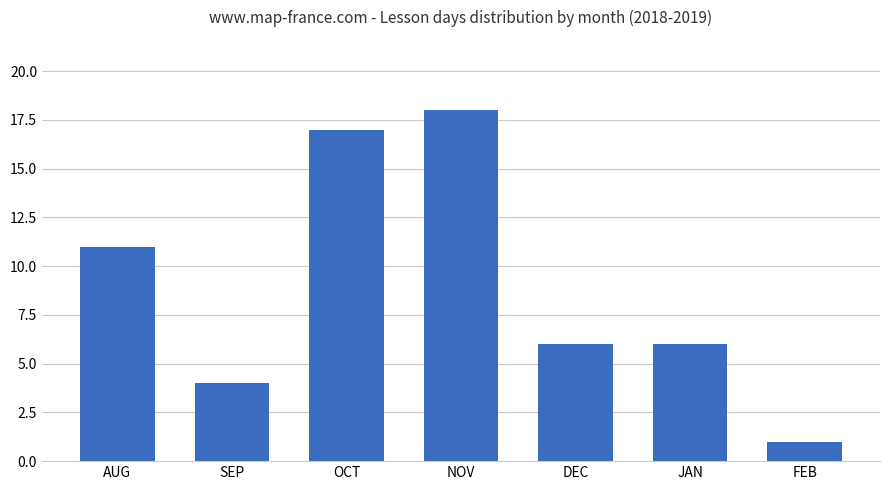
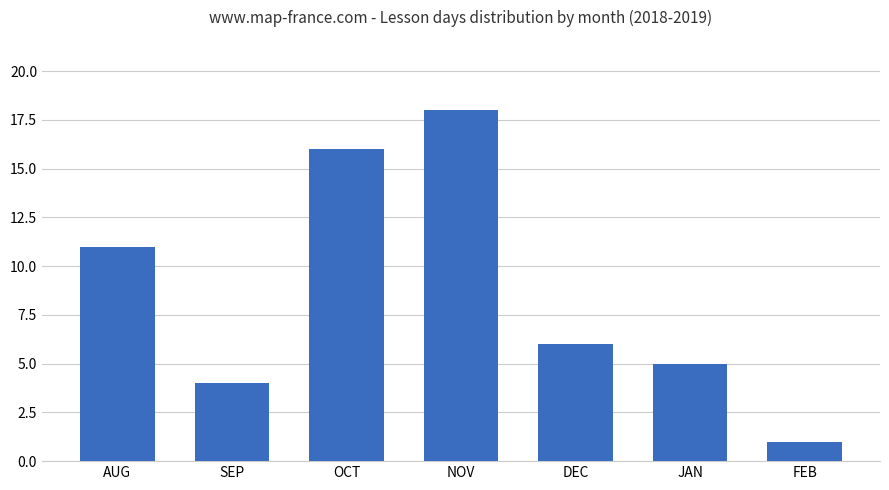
  {
    "AUG": 11,
    "SEP": 4,
-   "OCT": 17,
+   "OCT": 16,
    "NOV": 18,
    "DEC": 6,
-   "JAN": 6,
+   "JAN": 5,
    "FEB": 1
  }
